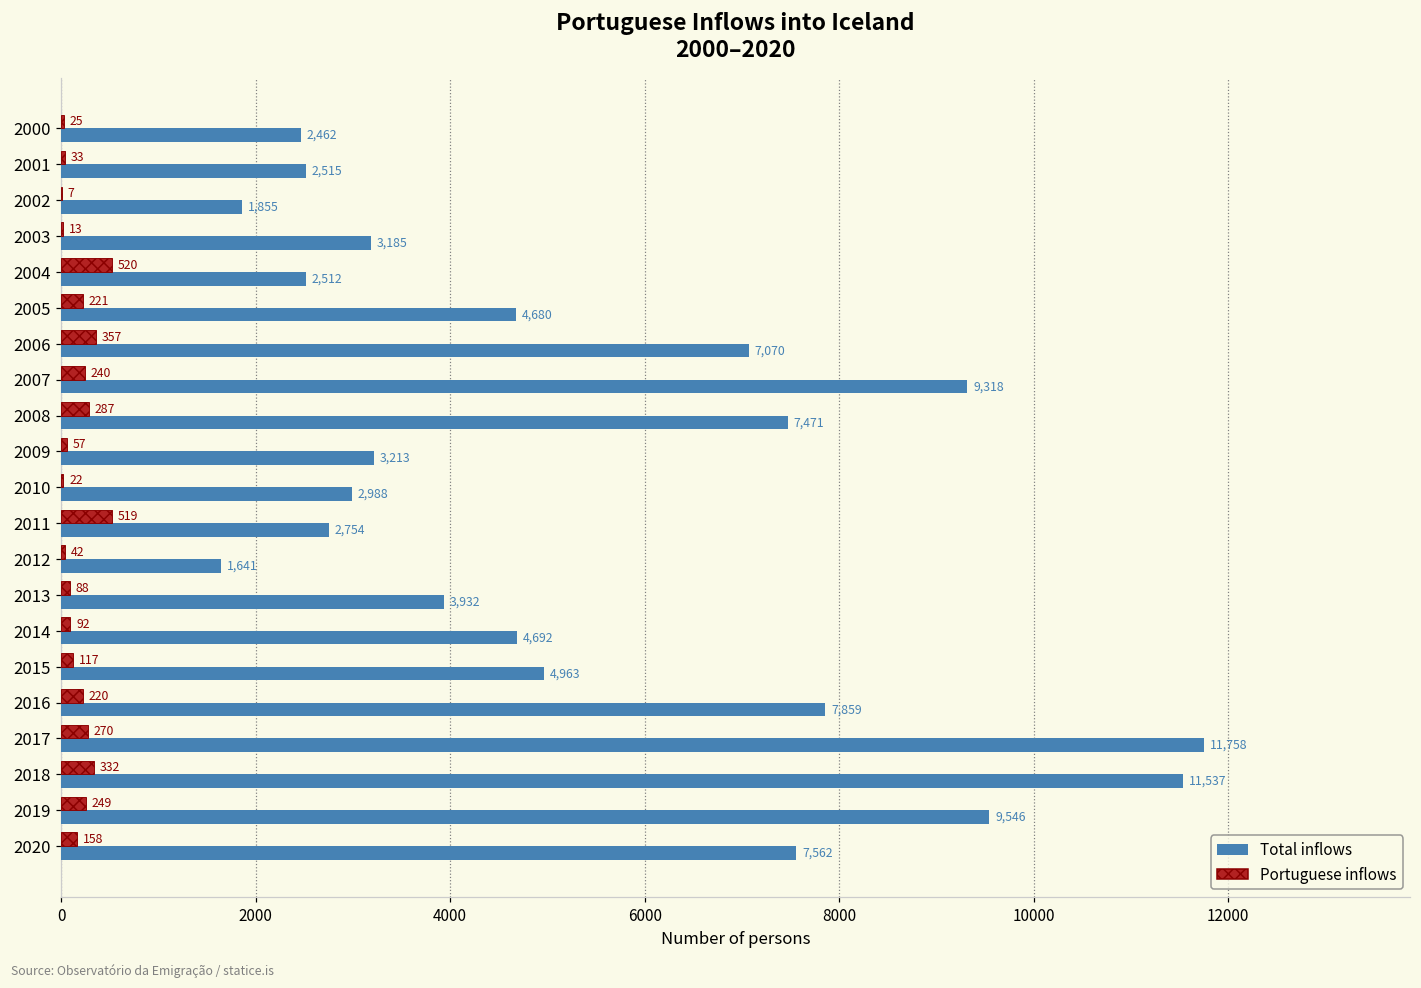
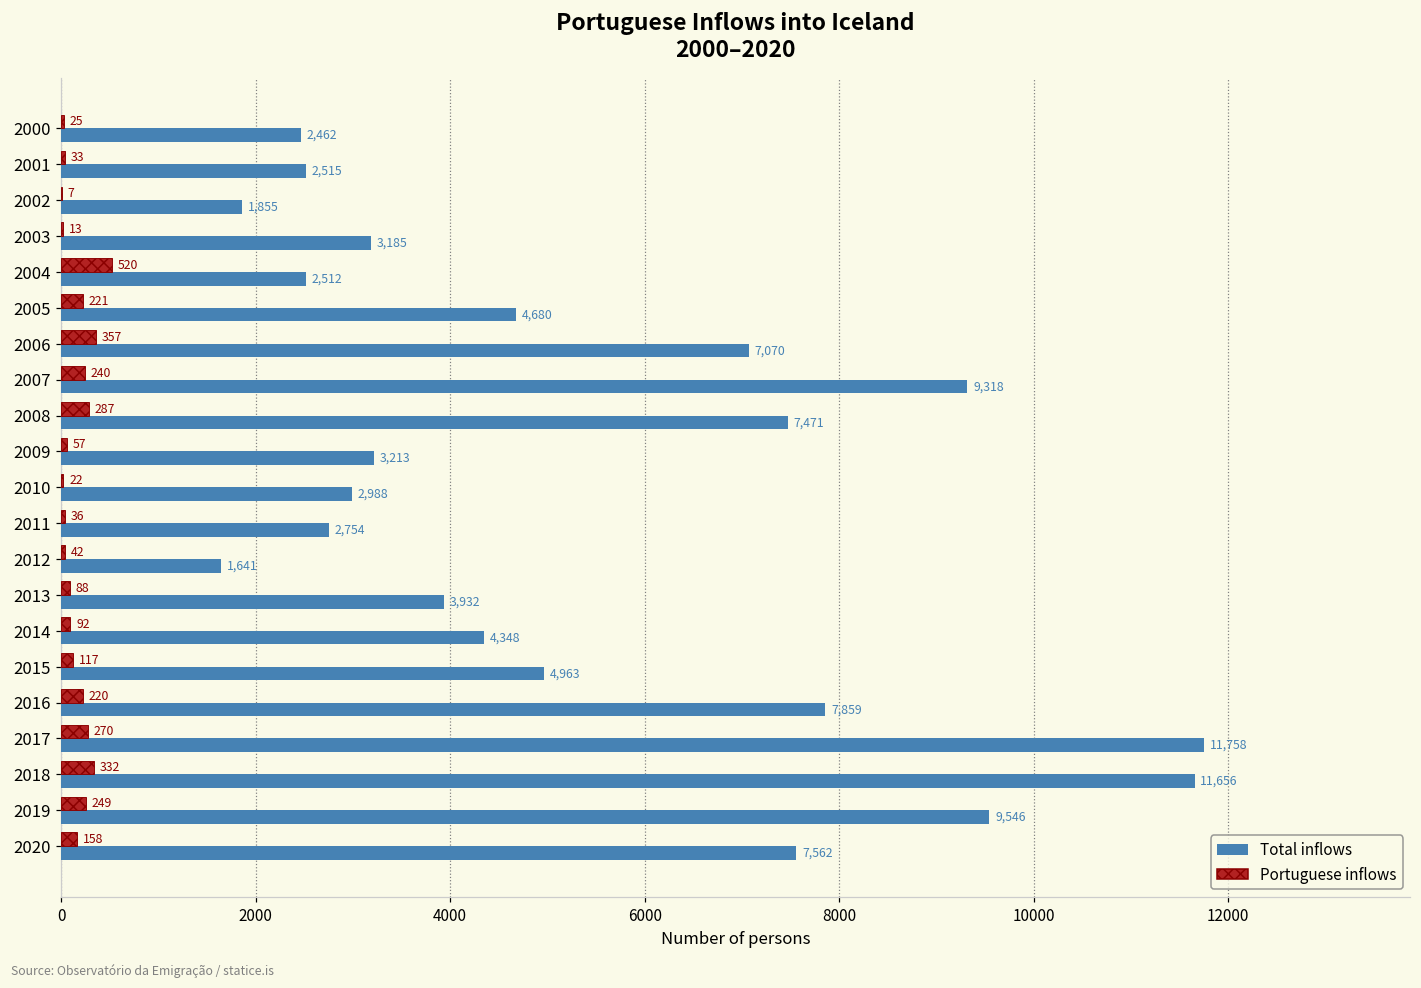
  {
    "Total inflows": {
      "2000": "2,462",
      "2001": "2,515",
      "2002": "1,855",
      "2003": "3,185",
      "2004": "2,512",
      "2005": "4,680",
      "2006": "7,070",
      "2007": "9,318",
      "2008": "7,471",
      "2009": "3,213",
      "2010": "2,988",
      "2011": "2,754",
      "2012": "1,641",
      "2013": "3,932",
-     "2014": "4,692",
+     "2014": "4,348",
      "2015": "4,963",
      "2016": "7,859",
      "2017": "11,758",
-     "2018": "11,537",
+     "2018": "11,656",
      "2019": "9,546",
      "2020": "7,562"
    },
    "Portuguese inflows": {
      "2000": "25",
      "2001": "33",
      "2002": "7",
      "2003": "13",
      "2004": "520",
      "2005": "221",
      "2006": "357",
      "2007": "240",
      "2008": "287",
      "2009": "57",
      "2010": "22",
-     "2011": "519",
+     "2011": "36",
      "2012": "42",
      "2013": "88",
      "2014": "92",
      "2015": "117",
      "2016": "220",
      "2017": "270",
      "2018": "332",
      "2019": "249",
      "2020": "158"
    }
  }
